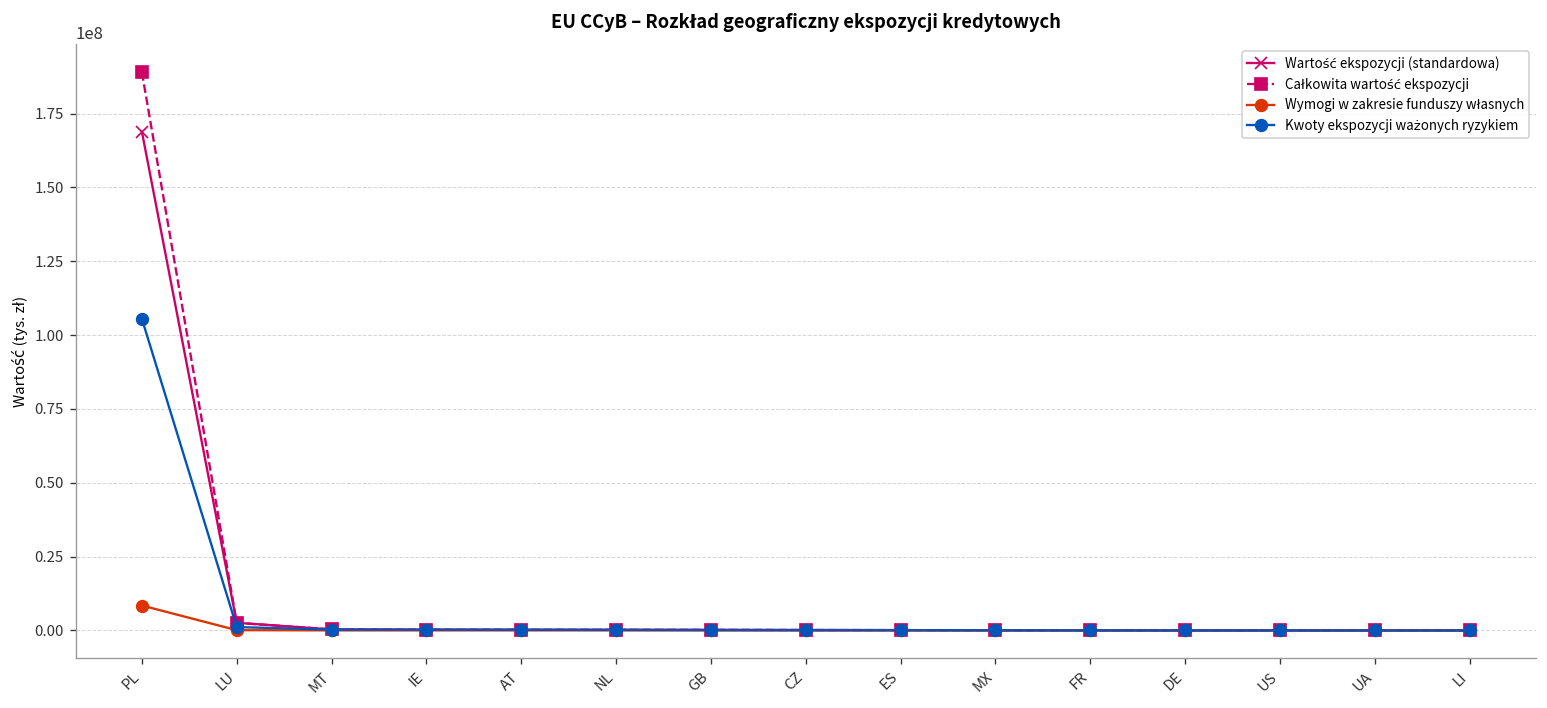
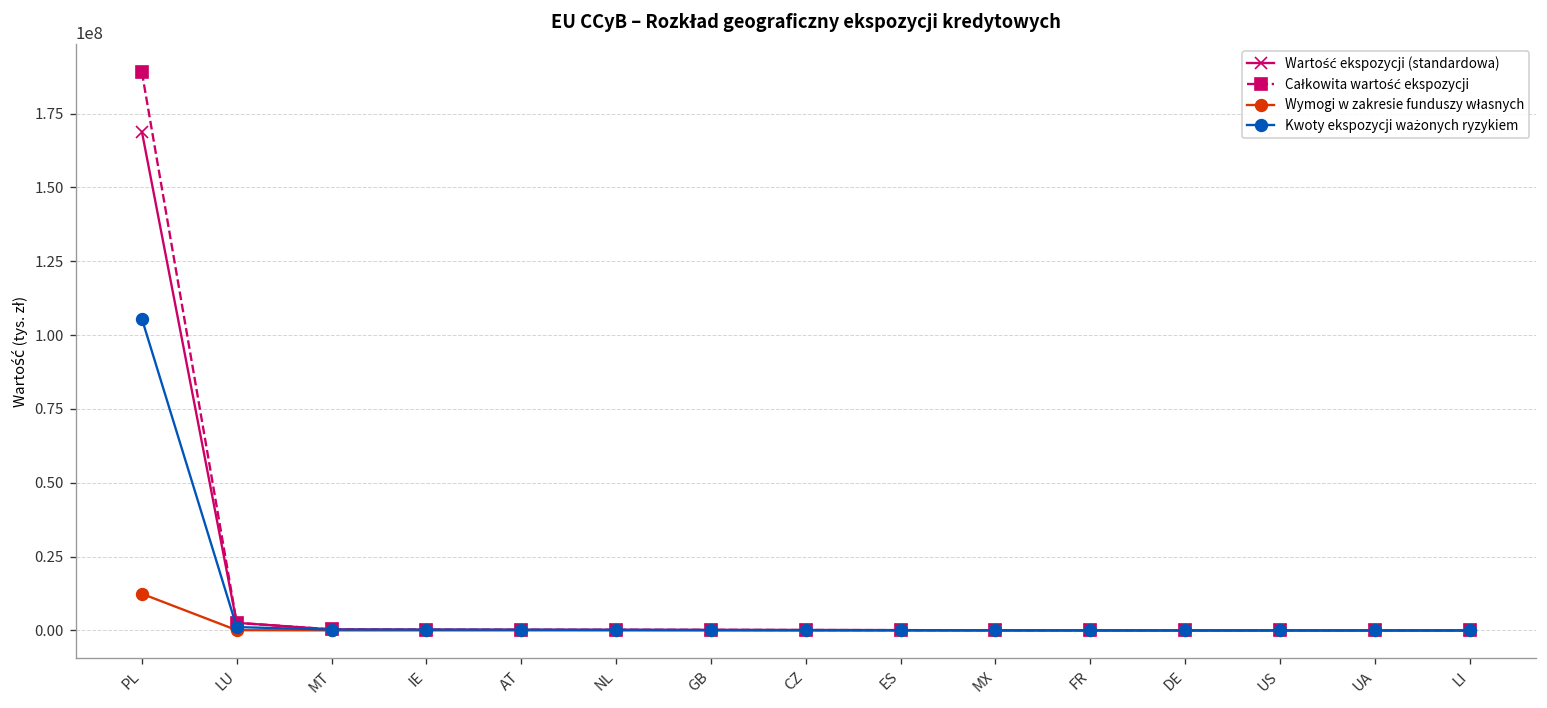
  {
    "Wymogi w zakresie funduszy własnych": {
-     "PL": 8000000
+     "PL": 12000000
    },
    "Kwoty ekspozycji ważonych ryzykiem": {
      "PL": 106000000
    }
  }
